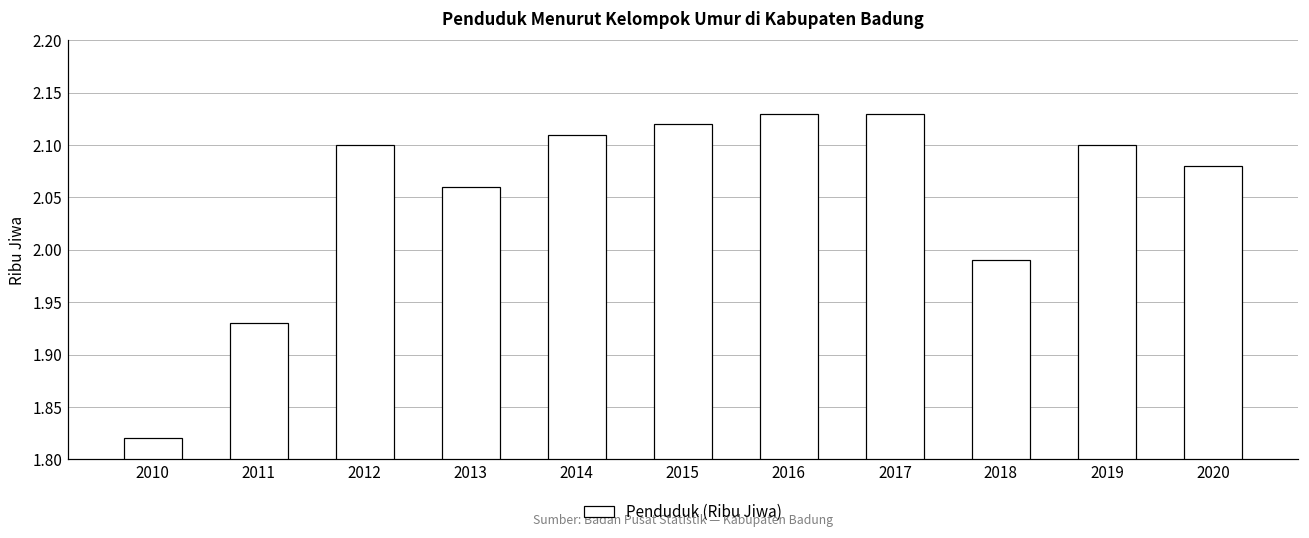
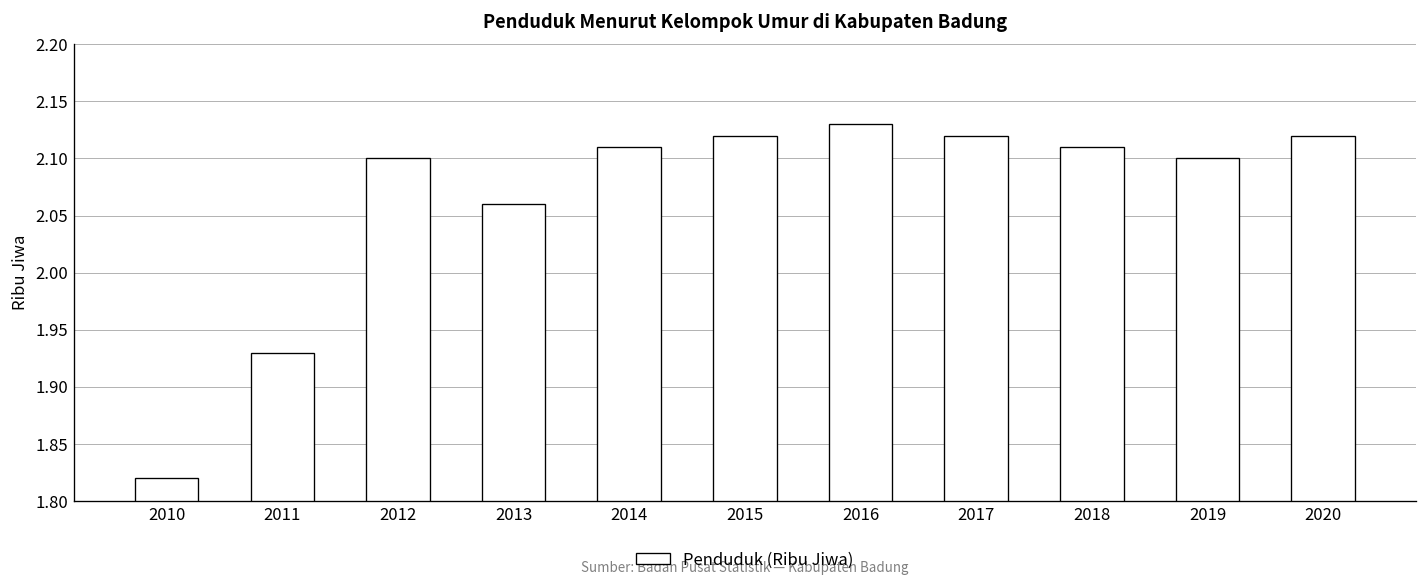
  {
    "2010": 1.82,
    "2011": 1.93,
    "2012": 2.10,
    "2013": 2.06,
    "2014": 2.11,
    "2015": 2.12,
    "2016": 2.13,
-   "2017": 2.13,
-   "2018": 1.99,
+   "2017": 2.12,
+   "2018": 2.11,
    "2019": 2.10,
-   "2020": 2.08
+   "2020": 2.12
  }
